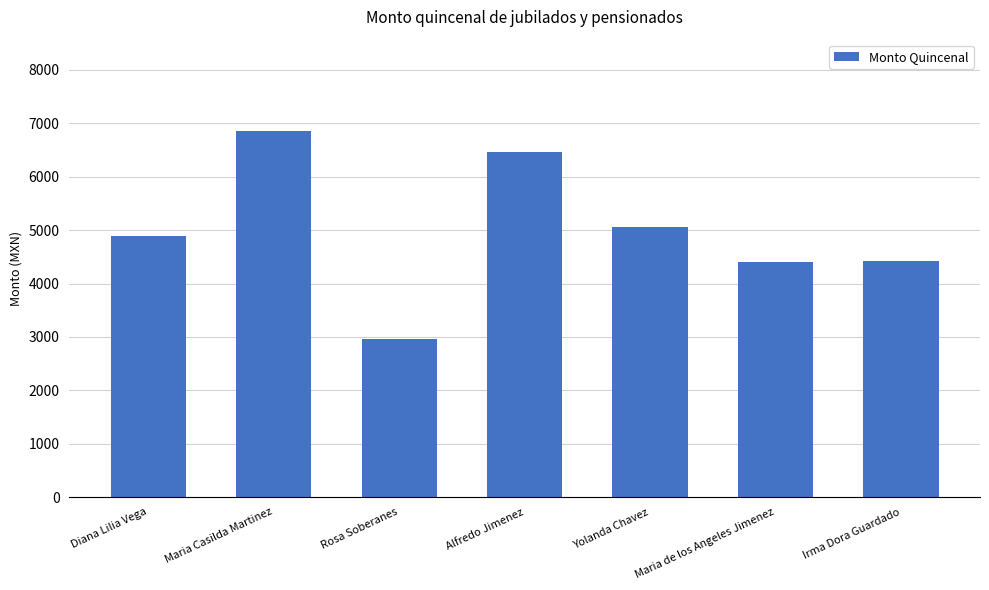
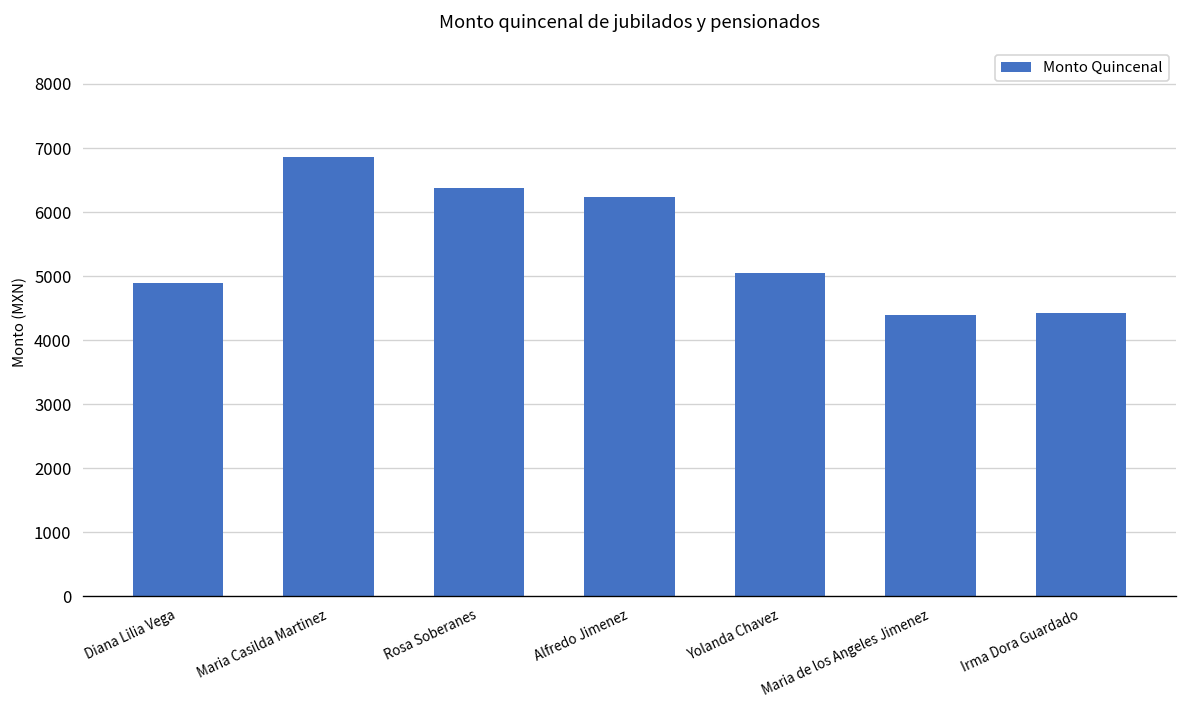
  {
    "Diana Lilia Vega": 4900,
    "Maria Casilda Martinez": 6900,
-   "Rosa Soberanes": 3000,
-   "Alfredo Jimenez": 6500,
+   "Rosa Soberanes": 6400,
+   "Alfredo Jimenez": 6200,
    "Yolanda Chavez": 5100,
    "Maria de los Angeles Jimenez": 4400,
    "Irma Dora Guardado": 4400
  }
